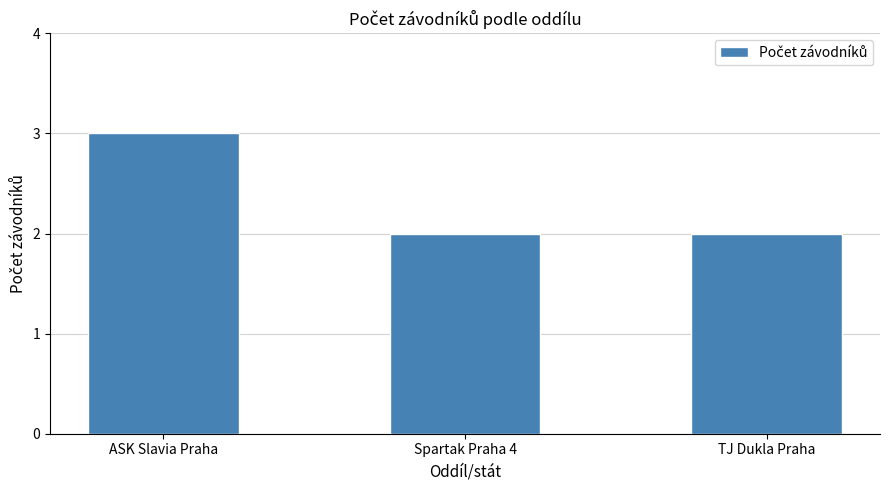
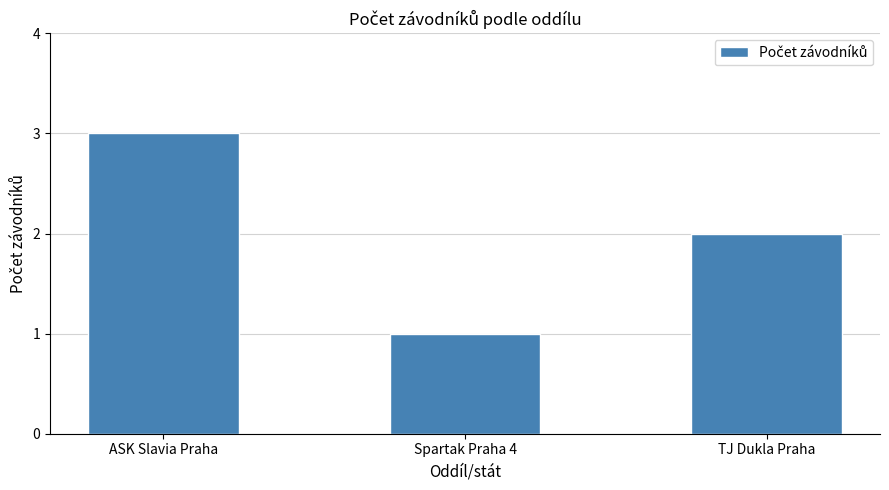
  {
    "ASK Slavia Praha": 3,
-   "Spartak Praha 4": 2,
+   "Spartak Praha 4": 1,
    "TJ Dukla Praha": 2
  }
